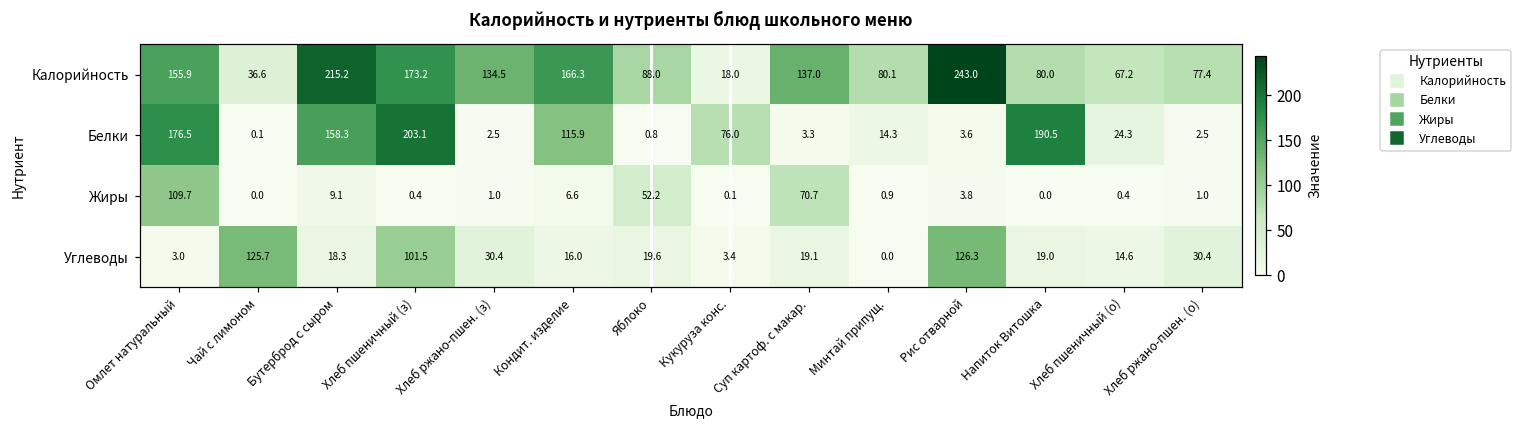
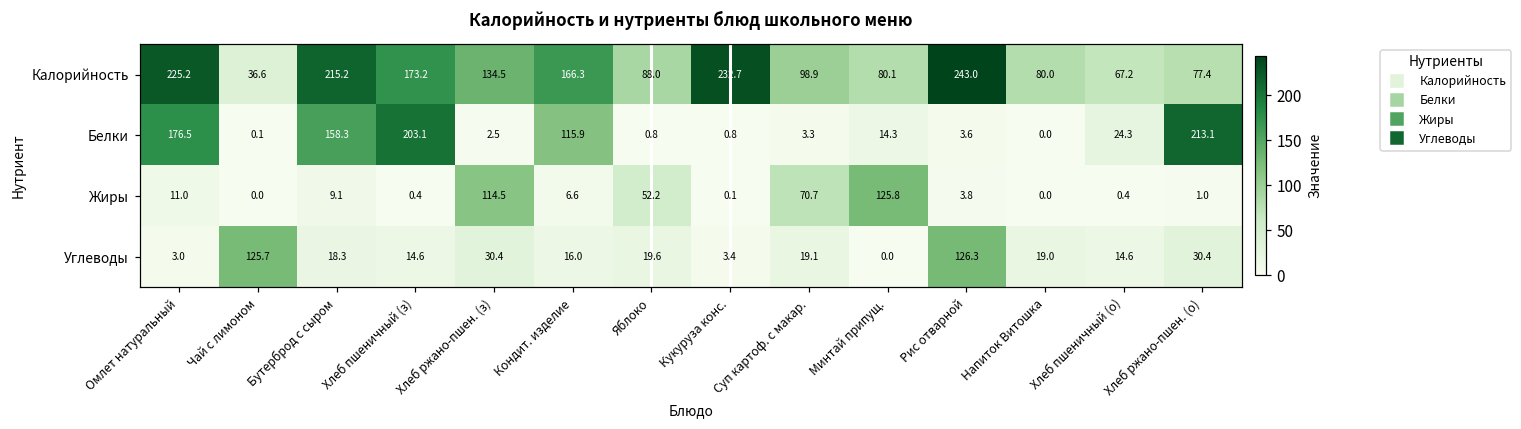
  {
    "Калорийность": {
-     "Омлет натуральный": 155.9,
+     "Омлет натуральный": 225.2,
      "Чай с лимоном": 36.6,
      "Бутерброд с сыром": 215.2,
      "Хлеб пшеничный (з)": 173.2,
      "Хлеб ржано-пшен. (з)": 134.5,
      "Кондит. изделие": 166.3,
      "Яблоко": 88.0,
-     "Кукуруза конс.": 18.0,
-     "Суп картоф. с макар.": 137.0,
+     "Кукуруза конс.": 232.7,
+     "Суп картоф. с макар.": 98.9,
      "Минтай припущ.": 80.1,
      "Рис отварной": 243.0,
      "Напиток Витошка": 80.0,
      "Хлеб пшеничный (о)": 67.2,
      "Хлеб ржано-пшен. (о)": 77.4
    },
    "Белки": {
      "Омлет натуральный": 176.5,
      "Чай с лимоном": 0.1,
      "Бутерброд с сыром": 158.3,
      "Хлеб пшеничный (з)": 203.1,
      "Хлеб ржано-пшен. (з)": 2.5,
      "Кондит. изделие": 115.9,
      "Яблоко": 0.8,
-     "Кукуруза конс.": 76.0,
+     "Кукуруза конс.": 0.8,
      "Суп картоф. с макар.": 3.3,
      "Минтай припущ.": 14.3,
      "Рис отварной": 3.6,
-     "Напиток Витошка": 190.5,
+     "Напиток Витошка": 0.0,
      "Хлеб пшеничный (о)": 24.3,
-     "Хлеб ржано-пшен. (о)": 2.5
+     "Хлеб ржано-пшен. (о)": 213.1
    },
    "Жиры": {
-     "Омлет натуральный": 109.7,
+     "Омлет натуральный": 11.0,
      "Чай с лимоном": 0.0,
      "Бутерброд с сыром": 9.1,
      "Хлеб пшеничный (з)": 0.4,
-     "Хлеб ржано-пшен. (з)": 1.0,
+     "Хлеб ржано-пшен. (з)": 114.5,
      "Кондит. изделие": 6.6,
      "Яблоко": 52.2,
      "Кукуруза конс.": 0.1,
      "Суп картоф. с макар.": 70.7,
-     "Минтай припущ.": 0.9,
+     "Минтай припущ.": 125.8,
      "Рис отварной": 3.8,
      "Напиток Витошка": 0.0,
      "Хлеб пшеничный (о)": 0.4,
      "Хлеб ржано-пшен. (о)": 1.0
    },
    "Углеводы": {
      "Омлет натуральный": 3.0,
      "Чай с лимоном": 125.7,
      "Бутерброд с сыром": 18.3,
-     "Хлеб пшеничный (з)": 101.5,
+     "Хлеб пшеничный (з)": 14.6,
      "Хлеб ржано-пшен. (з)": 30.4,
      "Кондит. изделие": 16.0,
      "Яблоко": 19.6,
      "Кукуруза конс.": 3.4,
      "Суп картоф. с макар.": 19.1,
      "Минтай припущ.": 0.0,
      "Рис отварной": 126.3,
      "Напиток Витошка": 19.0,
      "Хлеб пшеничный (о)": 14.6,
      "Хлеб ржано-пшен. (о)": 30.4
    }
  }
